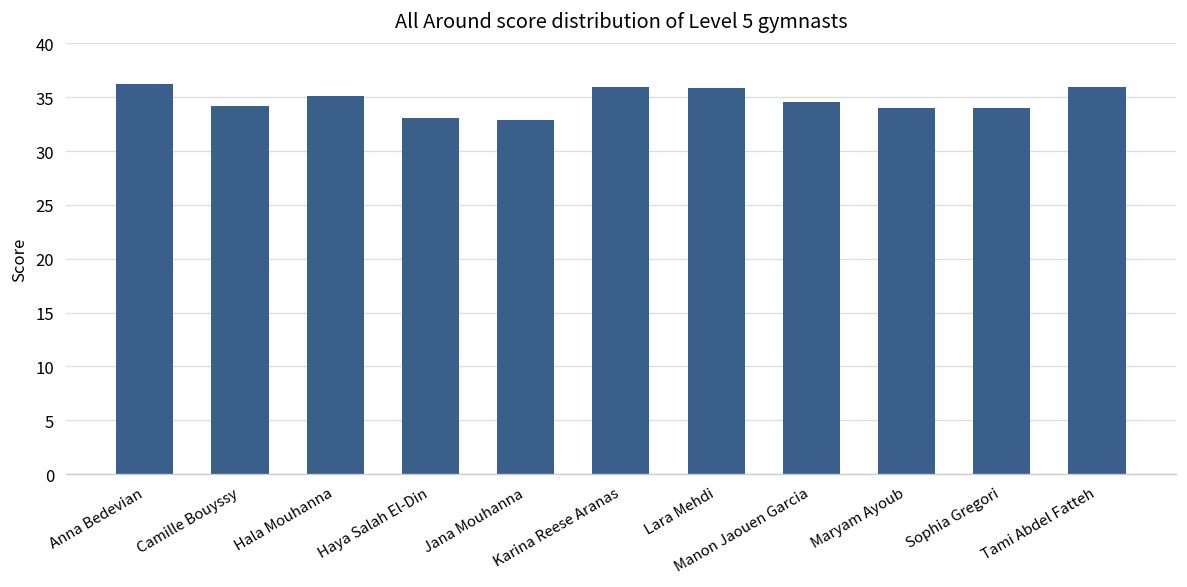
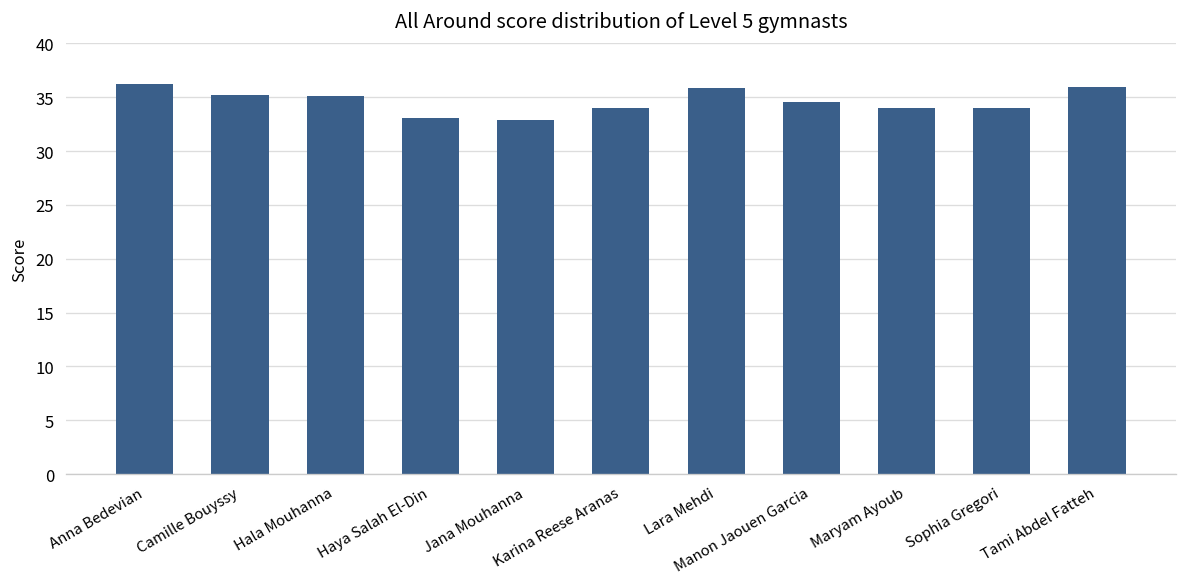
  {
    "Anna Bedevian": 36,
-   "Camille Bouyssy": 34,
+   "Camille Bouyssy": 35,
    "Hala Mouhanna": 35,
    "Haya Salah El-Din": 33,
    "Jana Mouhanna": 33,
-   "Karina Reese Aranas": 36,
+   "Karina Reese Aranas": 34,
    "Lara Mehdi": 36,
    "Manon Jaouen Garcia": 35,
    "Maryam Ayoub": 34,
    "Sophia Gregori": 34,
    "Tami Abdel Fatteh": 36
  }
